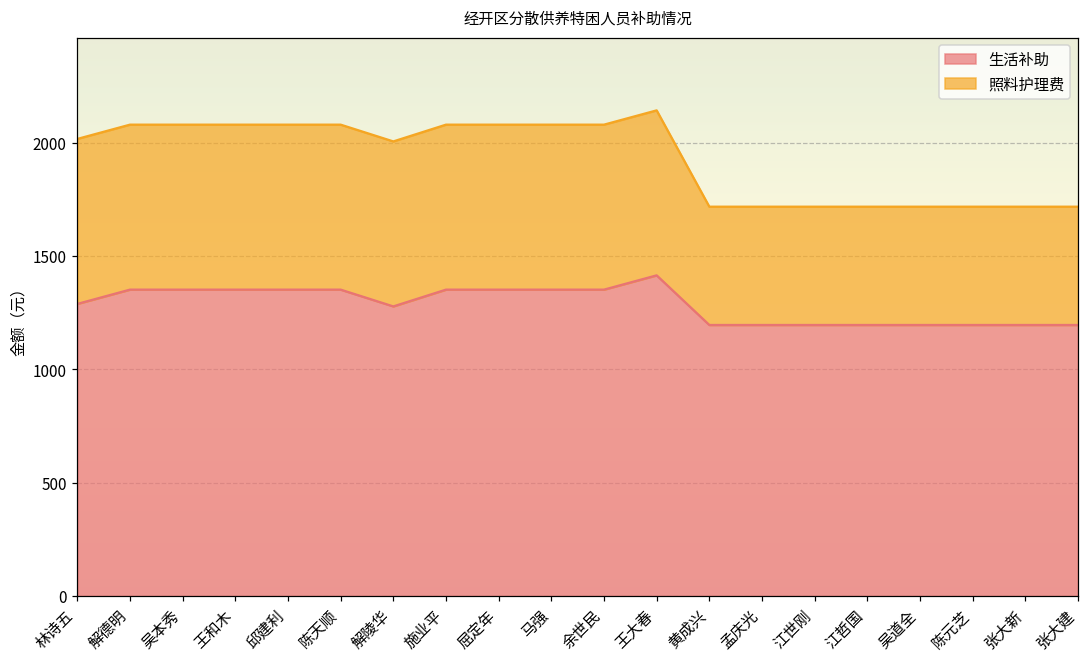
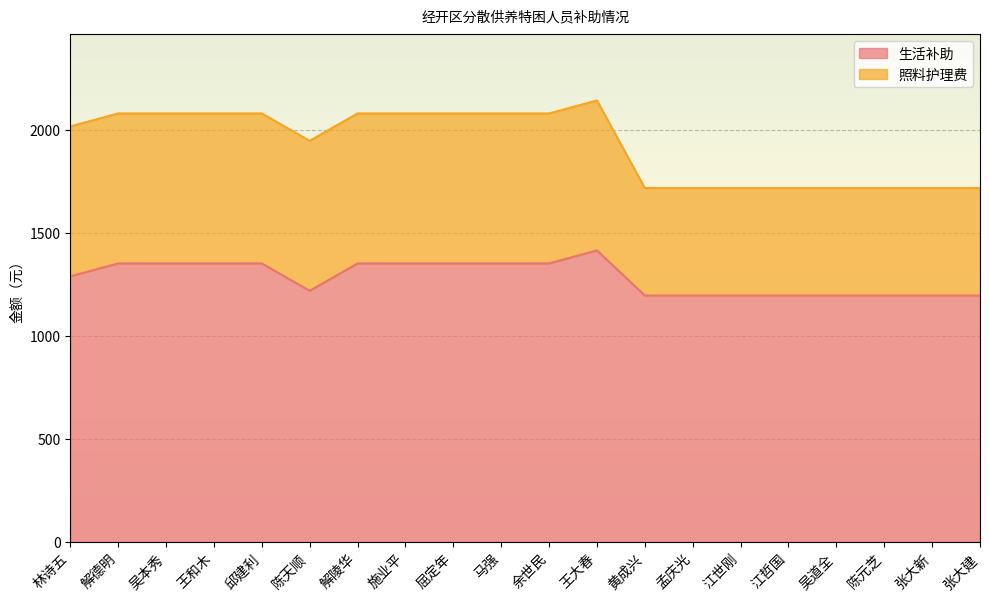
  {
    "生活补助": {
      "林诗五": 1290,
      "解德明": 1350,
      "吴本秀": 1350,
      "王和木": 1350,
      "邱建利": 1350,
-     "陈天顺": 1350,
-     "解陵华": 1280,
+     "陈天顺": 1220,
+     "解陵华": 1350,
      "施业平": 1350,
      "屈定年": 1350,
      "马强": 1350,
      "余世民": 1350,
      "王大春": 1420,
      "黄成兴": 1200,
      "孟庆光": 1200,
      "江世刚": 1200,
      "江哲国": 1200,
      "吴道全": 1200,
      "陈元芝": 1200,
      "张大新": 1200,
      "张大建": 1200
    },
    "照料护理费": {
      "林诗五": 730,
      "解德明": 730,
      "吴本秀": 730,
      "王和木": 730,
      "邱建利": 730,
      "陈天顺": 730,
      "解陵华": 730,
      "施业平": 730,
      "屈定年": 730,
      "马强": 730,
      "余世民": 730,
      "王大春": 730,
      "黄成兴": 520,
      "孟庆光": 520,
      "江世刚": 520,
      "江哲国": 520,
      "吴道全": 520,
      "陈元芝": 520,
      "张大新": 520,
      "张大建": 520
    }
  }
